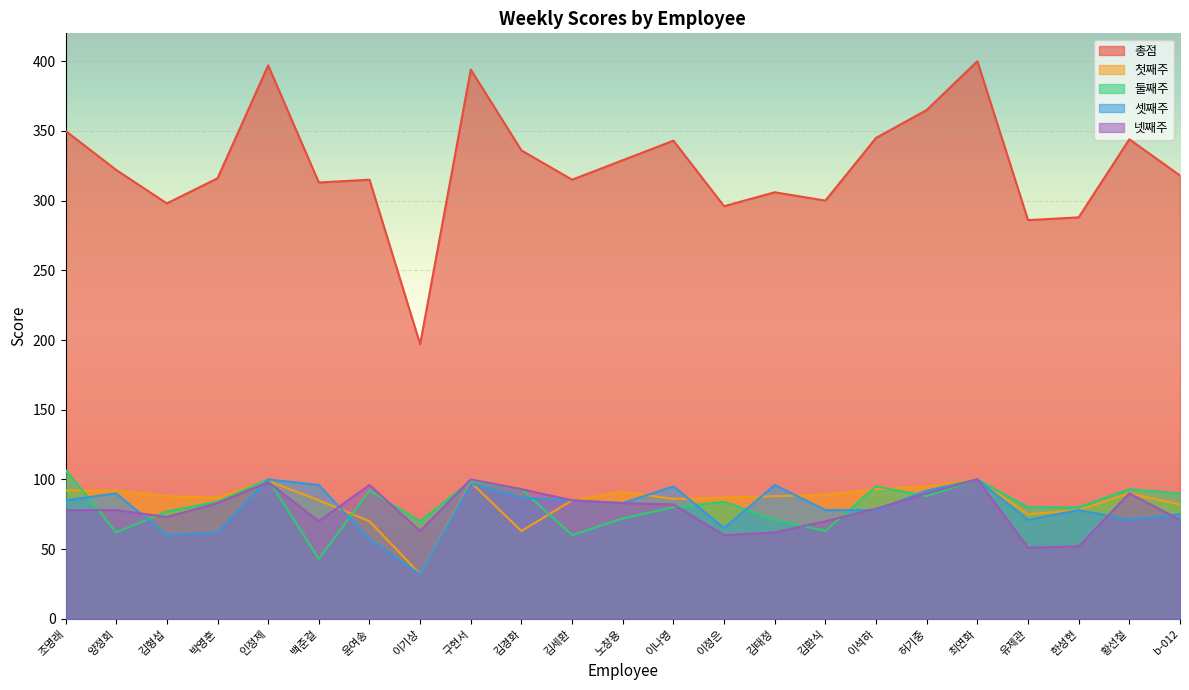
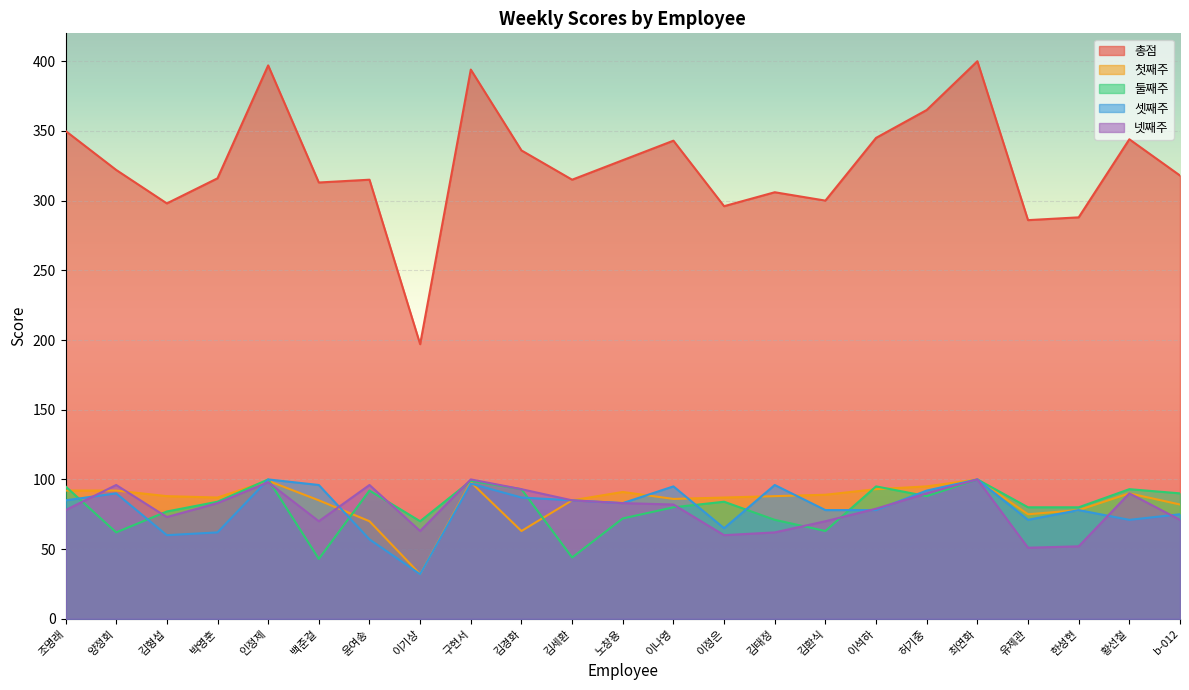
  {
    "총점": {
      "조명래": 350,
      "양정회": 322,
      "김형섭": 298,
      "박영훈": 316,
      "인정제": 397,
      "백준걸": 313,
      "윤여송": 315,
      "이기상": 197,
      "구현서": 394,
      "김경화": 336,
      "김세환": 315,
      "노창용": 329,
      "이나영": 343,
      "이정은": 296,
      "김태정": 306,
      "김환식": 300,
      "이석하": 345,
      "허기중": 365,
      "최연화": 400,
      "유제관": 286,
      "한성현": 288,
      "b-012": 318
    },
    "첫째주": {
      "조명래": 92,
      "양정회": 92,
      "김형섭": 88,
      "박영훈": 87,
      "백준걸": 85,
      "윤여송": 70,
      "김경화": 63,
      "노창용": 91,
      "이나영": 86,
      "이정은": 87,
      "김태정": 88,
      "김환식": 89,
      "이석하": 93,
      "허기중": 95,
      "유제관": 75,
      "b-012": 82
    },
    "둘째주": {
-     "조명래": 107,
+     "조명래": 95,
      "양정회": 62,
      "김형섭": 77,
      "백준걸": 43,
      "윤여송": 92,
      "이기상": 70,
-     "김세환": 60,
+     "김세환": 44,
      "노창용": 72,
      "이나영": 80,
      "이정은": 84,
      "김태정": 71,
      "김환식": 63,
      "이석하": 95,
      "허기중": 88,
      "유제관": 80,
      "한성현": 80,
      "황선철": 93,
      "b-012": 90
    },
    "셋째주": {
      "조명래": 85,
      "양정회": 90,
      "김형섭": 60,
      "박영훈": 62,
      "백준걸": 96,
      "윤여송": 57,
      "김경화": 87,
      "이나영": 95,
      "이정은": 65,
      "김태정": 96,
      "김환식": 78,
      "허기중": 92,
      "유제관": 71,
      "황선철": 71,
      "b-012": 75
    },
    "넷째주": {
      "조명래": 78,
-     "양정회": 78,
+     "양정회": 96,
      "김형섭": 73,
      "백준걸": 70,
      "윤여송": 96,
      "이기상": 63,
      "이나영": 82,
      "이정은": 60,
      "김태정": 62,
      "김환식": 70,
      "허기중": 90,
      "유제관": 51,
      "한성현": 52,
      "b-012": 71
    }
  }
